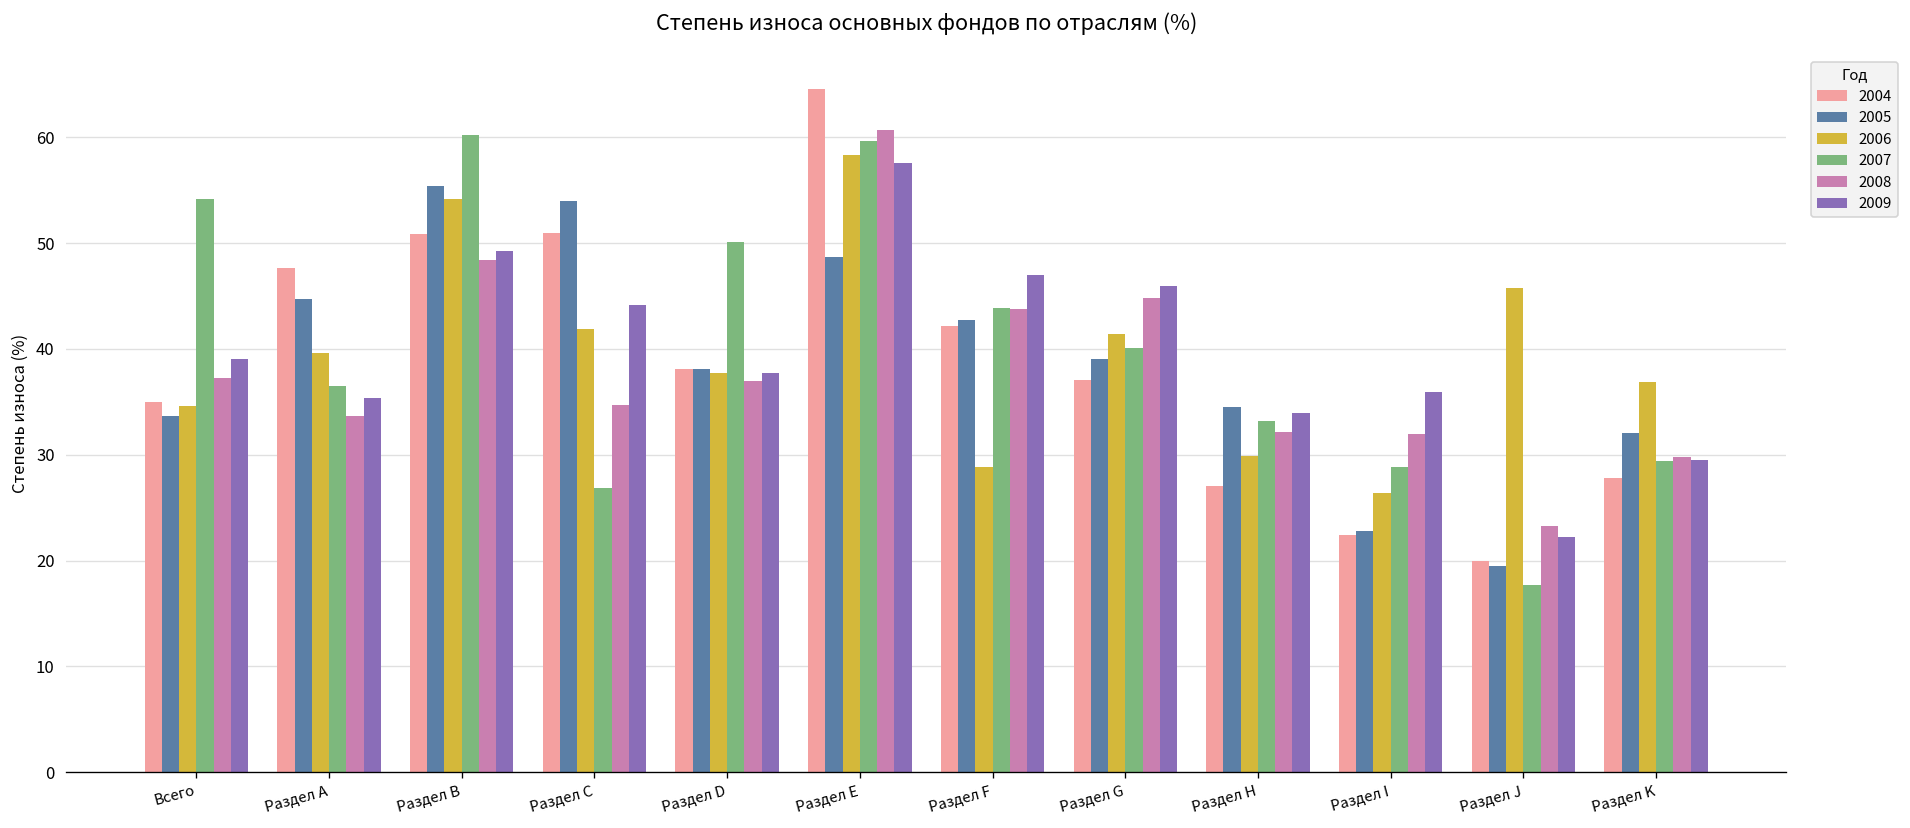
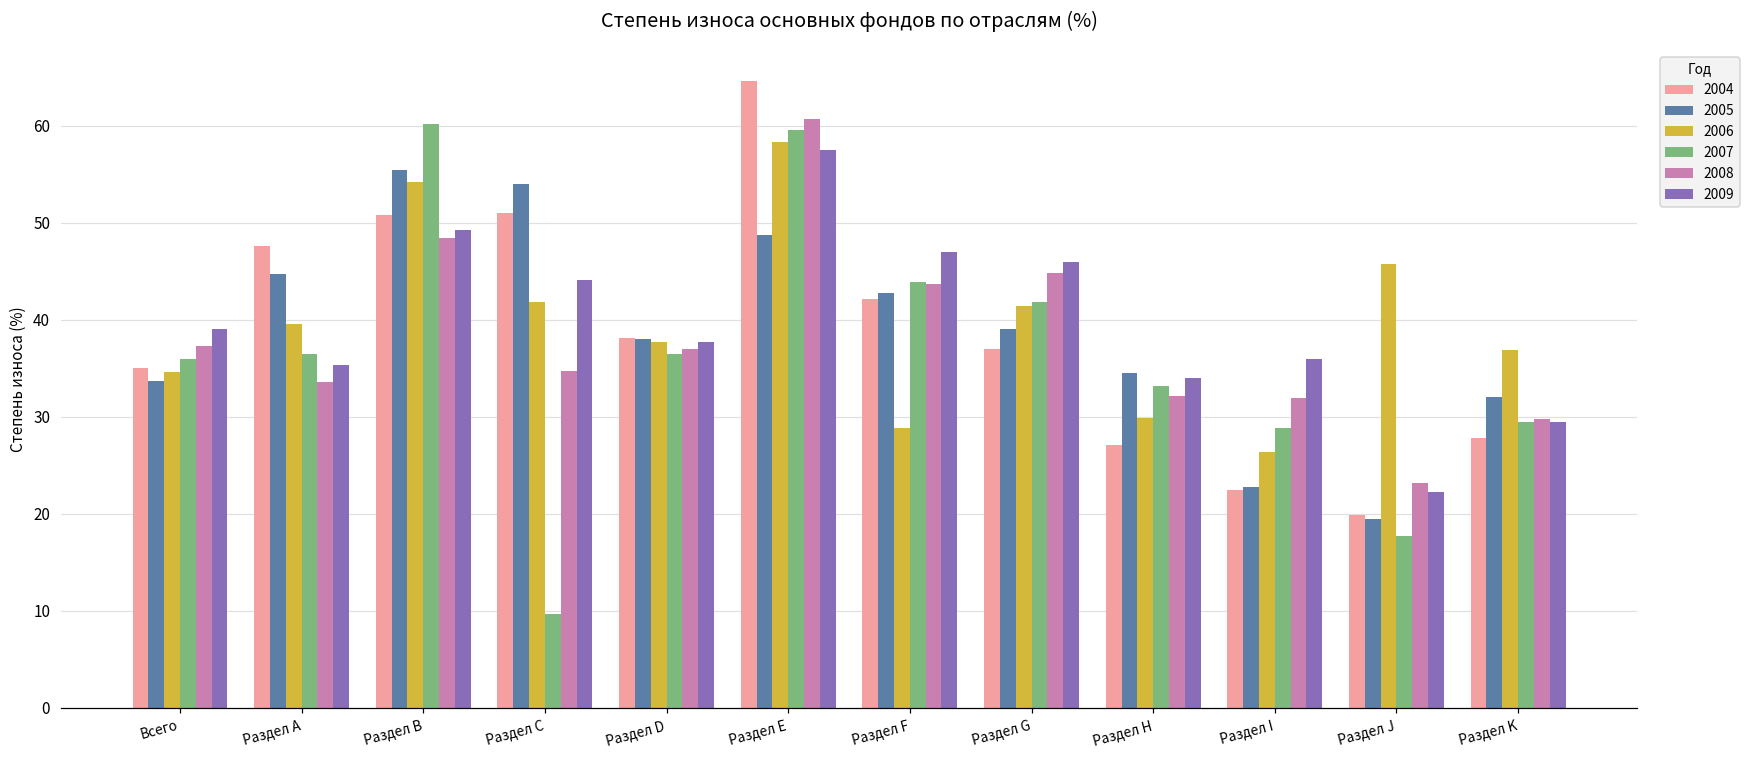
  {
    "2006": {
      "Всего": 35,
      "Раздел А": 40,
      "Раздел В": 54,
      "Раздел С": 42,
      "Раздел D": 38,
      "Раздел Е": 58,
      "Раздел F": 29,
      "Раздел G": 41,
      "Раздел Н": 30,
      "Раздел I": 26,
      "Раздел J": 46,
      "Раздел K": 37
    },
    "2007": {
-     "Всего": 54,
+     "Всего": 36,
      "Раздел А": 36,
      "Раздел В": 60,
-     "Раздел С": 27,
-     "Раздел D": 50,
+     "Раздел С": 10,
+     "Раздел D": 36,
      "Раздел Е": 60,
      "Раздел F": 44,
-     "Раздел G": 40,
+     "Раздел G": 42,
      "Раздел Н": 33,
      "Раздел I": 29,
      "Раздел J": 18,
      "Раздел K": 29
    }
  }
